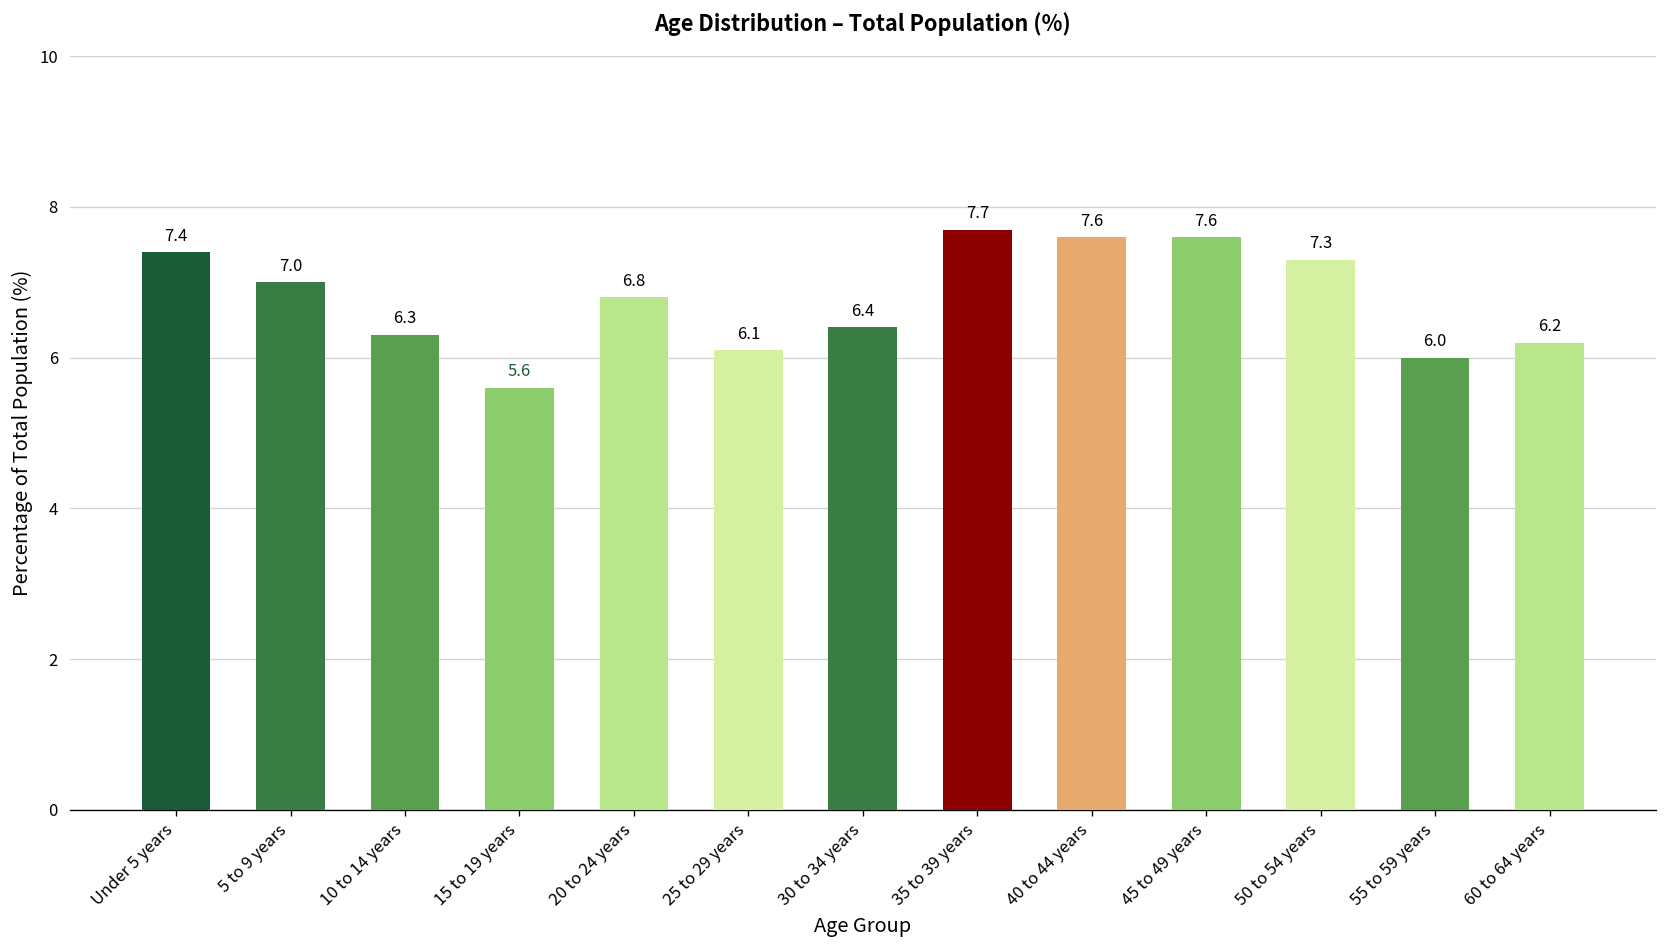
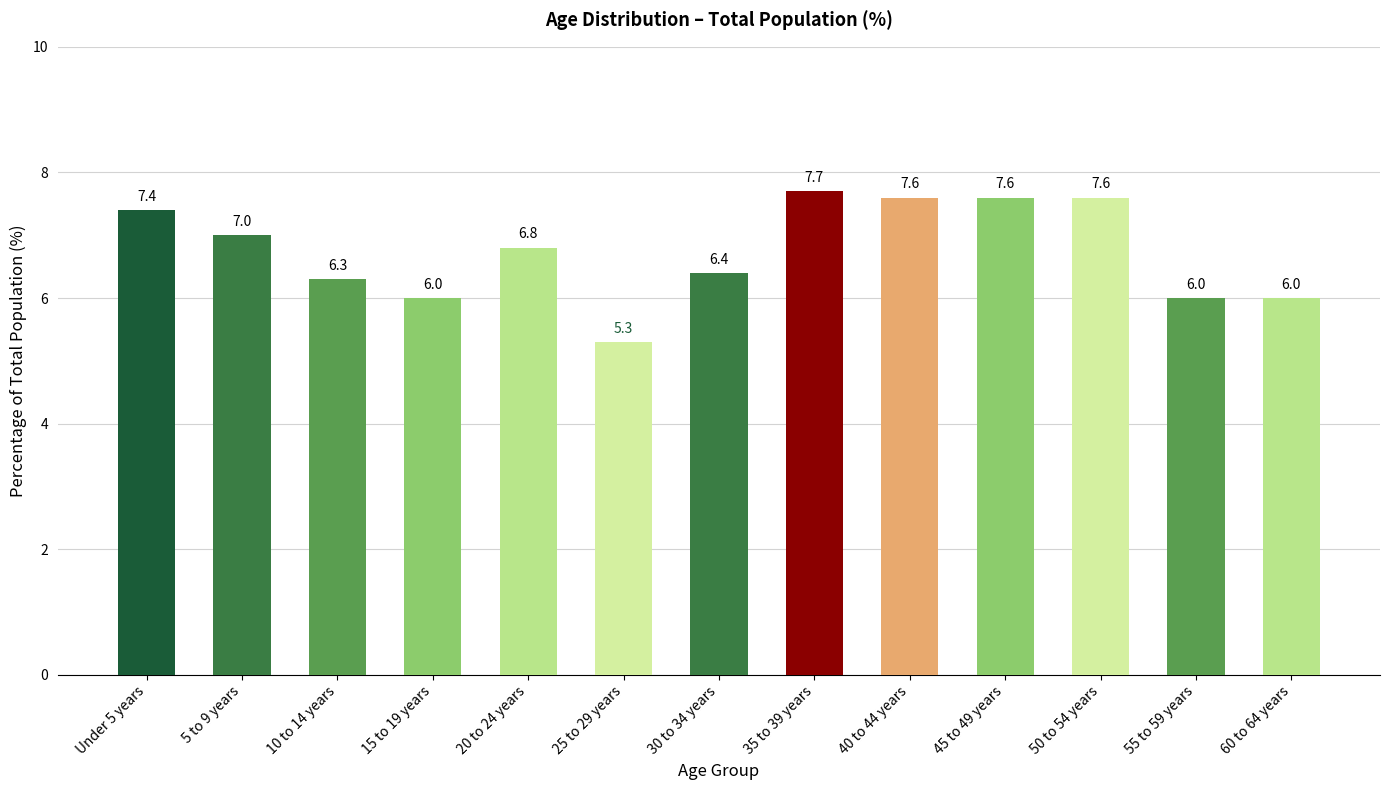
  {
    "Under 5 years": 7.4,
    "5 to 9 years": 7.0,
    "10 to 14 years": 6.3,
-   "15 to 19 years": 5.6,
+   "15 to 19 years": 6.0,
    "20 to 24 years": 6.8,
-   "25 to 29 years": 6.1,
+   "25 to 29 years": 5.3,
    "30 to 34 years": 6.4,
    "35 to 39 years": 7.7,
    "40 to 44 years": 7.6,
    "45 to 49 years": 7.6,
-   "50 to 54 years": 7.3,
+   "50 to 54 years": 7.6,
    "55 to 59 years": 6.0,
-   "60 to 64 years": 6.2
+   "60 to 64 years": 6.0
  }
